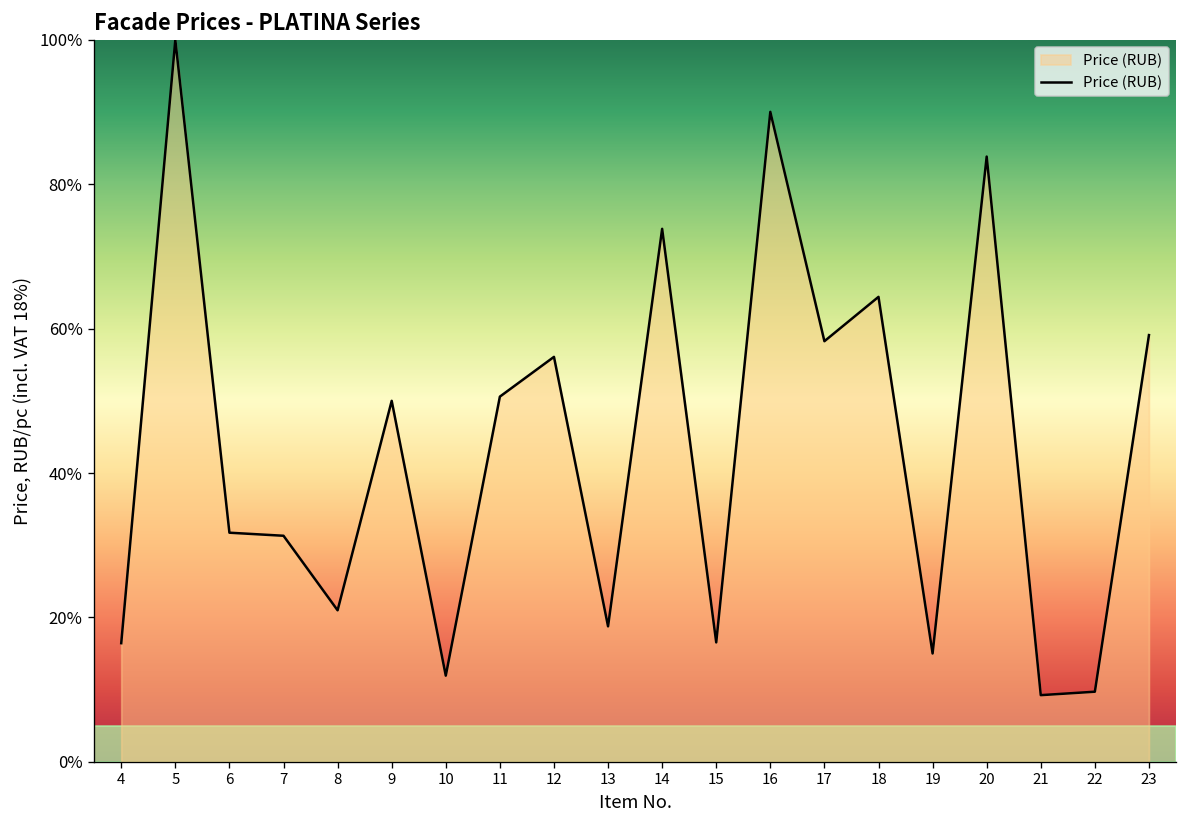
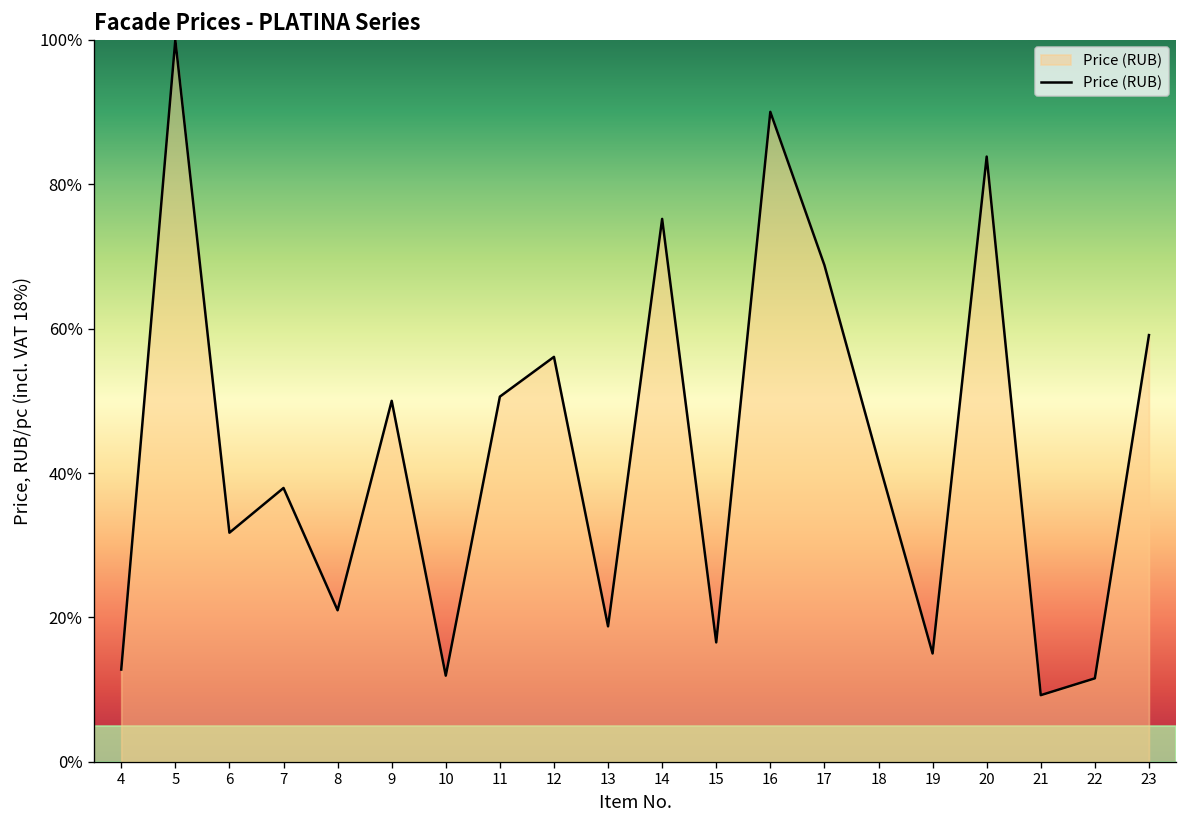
  {
-   "4": "16%",
+   "4": "13%",
    "5": "100%",
    "6": "32%",
-   "7": "31%",
+   "7": "38%",
    "8": "21%",
    "9": "50%",
    "10": "12%",
    "11": "51%",
    "12": "56%",
    "13": "19%",
-   "14": "74%",
+   "14": "75%",
    "15": "17%",
    "16": "90%",
-   "17": "58%",
-   "18": "64%",
+   "17": "69%",
+   "18": "42%",
    "19": "15%",
    "20": "84%",
    "21": "9%",
-   "22": "10%",
+   "22": "12%",
    "23": "59%"
  }
